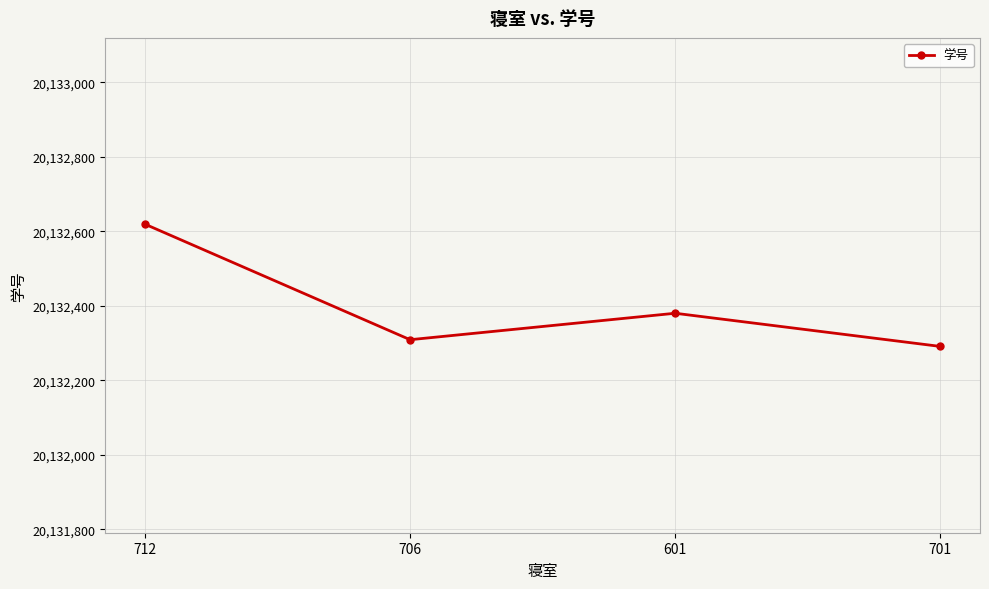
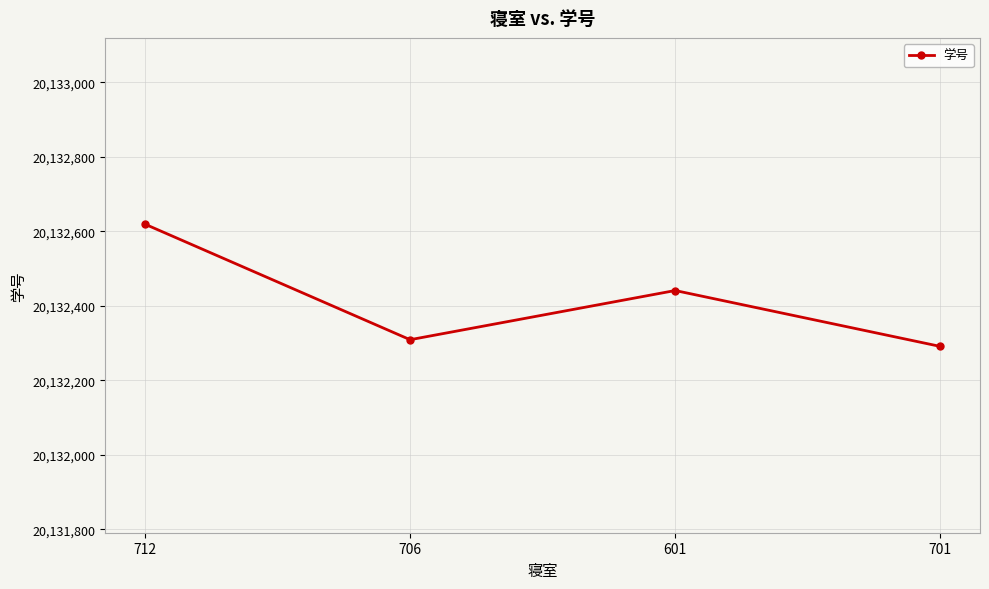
  {
    "712": "20,132,620",
    "706": "20,132,310",
-   "601": "20,132,380",
+   "601": "20,132,440",
    "701": "20,132,290"
  }
